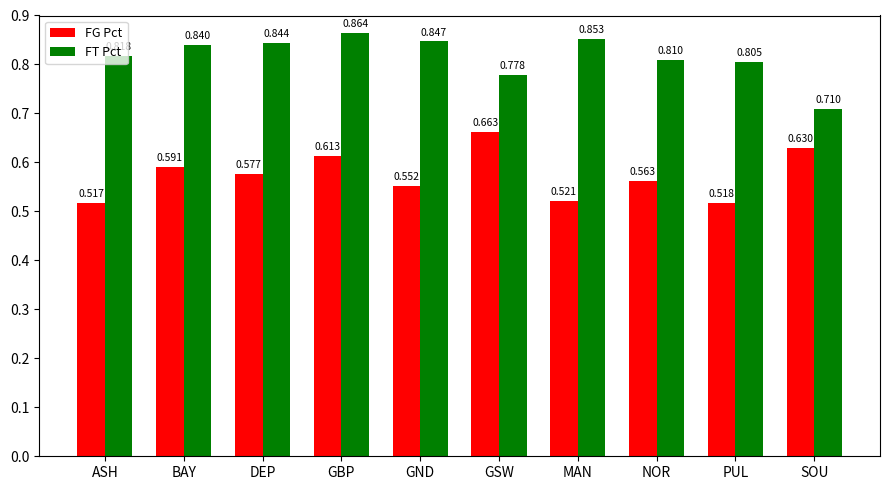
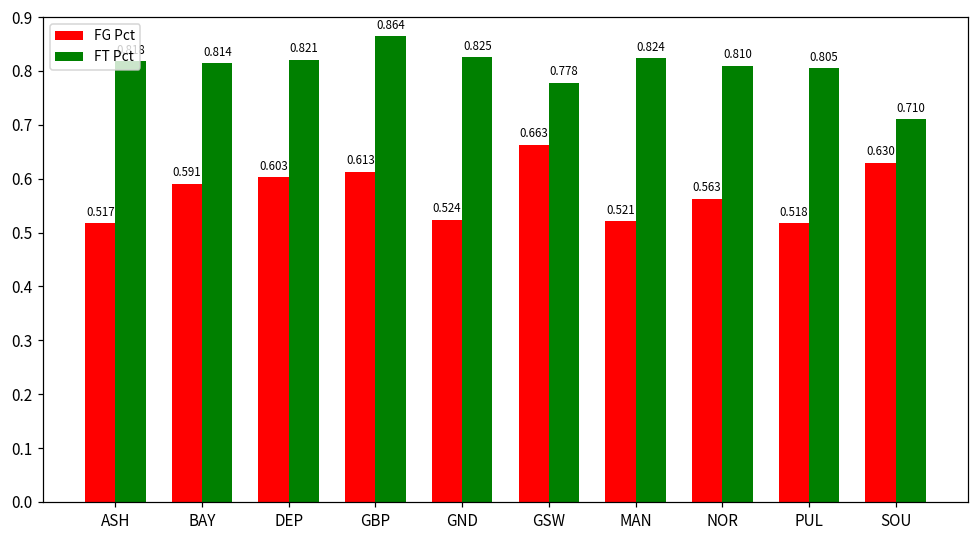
  {
    "FG Pct": {
      "ASH": 0.517,
      "BAY": 0.591,
-     "DEP": 0.577,
+     "DEP": 0.603,
      "GBP": 0.613,
-     "GND": 0.552,
+     "GND": 0.524,
      "GSW": 0.663,
      "MAN": 0.521,
      "NOR": 0.563,
      "PUL": 0.518,
      "SOU": 0.630
    },
    "FT Pct": {
-     "BAY": 0.840,
-     "DEP": 0.844,
+     "BAY": 0.814,
+     "DEP": 0.821,
      "GBP": 0.864,
-     "GND": 0.847,
+     "GND": 0.825,
      "GSW": 0.778,
-     "MAN": 0.853,
+     "MAN": 0.824,
      "NOR": 0.810,
      "PUL": 0.805,
      "SOU": 0.710
    }
  }
